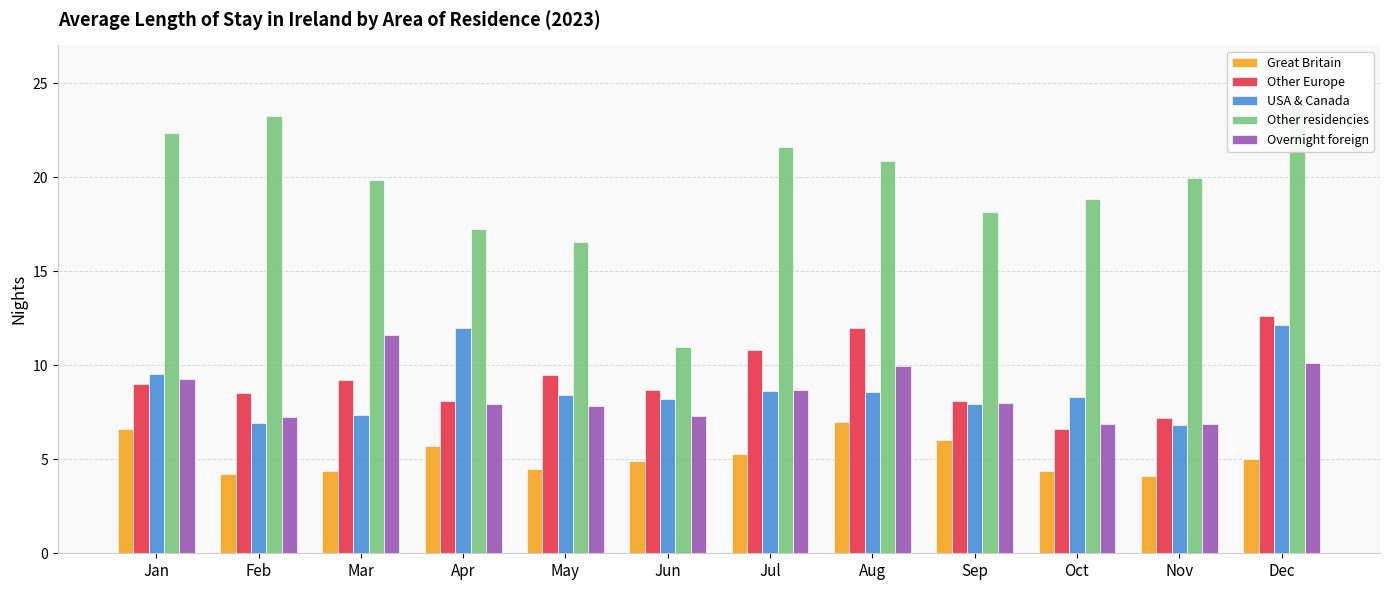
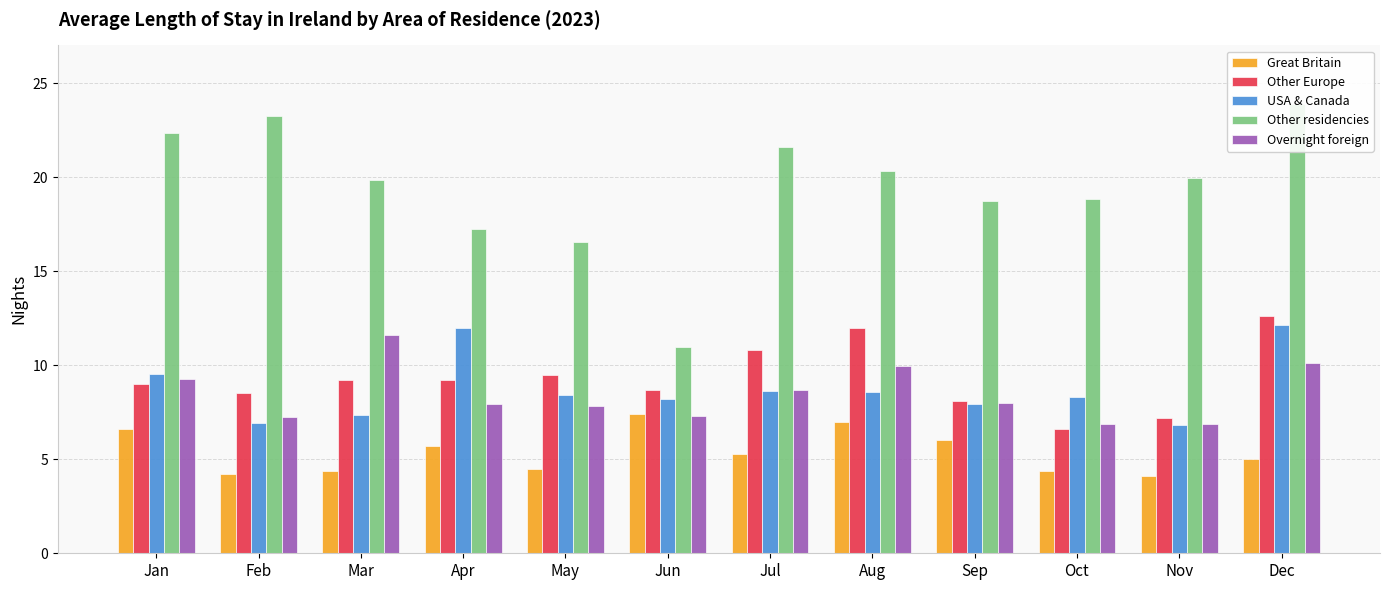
  {
    "Great Britain": {
      "Jan": 6.6,
      "Feb": 4.2,
      "Mar": 4.4,
      "Apr": 5.7,
      "May": 4.5,
-     "Jun": 4.9,
+     "Jun": 7.4,
      "Jul": 5.3,
      "Aug": 7.0,
      "Sep": 6.0,
      "Oct": 4.4,
      "Nov": 4.1,
      "Dec": 5.0
    },
    "Other Europe": {
      "Jan": 9.0,
      "Feb": 8.5,
      "Mar": 9.2,
-     "Apr": 8.1,
+     "Apr": 9.2,
      "May": 9.5,
      "Jun": 8.7,
      "Jul": 10.8,
      "Aug": 12.0,
      "Sep": 8.1,
      "Oct": 6.6,
      "Nov": 7.2,
      "Dec": 12.6
    },
    "USA & Canada": {
      "Jan": 9.5,
      "Feb": 6.9,
      "Mar": 7.4,
      "Apr": 12.0,
      "May": 8.4,
      "Jun": 8.2,
      "Jul": 8.6,
      "Aug": 8.6,
      "Sep": 7.9,
      "Oct": 8.3,
      "Nov": 6.8,
      "Dec": 12.1
    },
    "Other residencies": {
      "Jan": 22.3,
      "Feb": 23.3,
      "Mar": 19.9,
      "Apr": 17.2,
      "May": 16.5,
      "Jun": 10.9,
      "Jul": 21.6,
-     "Aug": 20.8,
-     "Sep": 18.1,
+     "Aug": 20.3,
+     "Sep": 18.7,
      "Oct": 18.8,
      "Nov": 19.9
    },
    "Overnight foreign": {
      "Jan": 9.2,
      "Feb": 7.3,
      "Mar": 11.6,
      "Apr": 7.9,
      "May": 7.8,
      "Jun": 7.3,
      "Jul": 8.7,
      "Aug": 10.0,
      "Sep": 8.0,
      "Oct": 6.9,
      "Nov": 6.9,
      "Dec": 10.1
    }
  }
